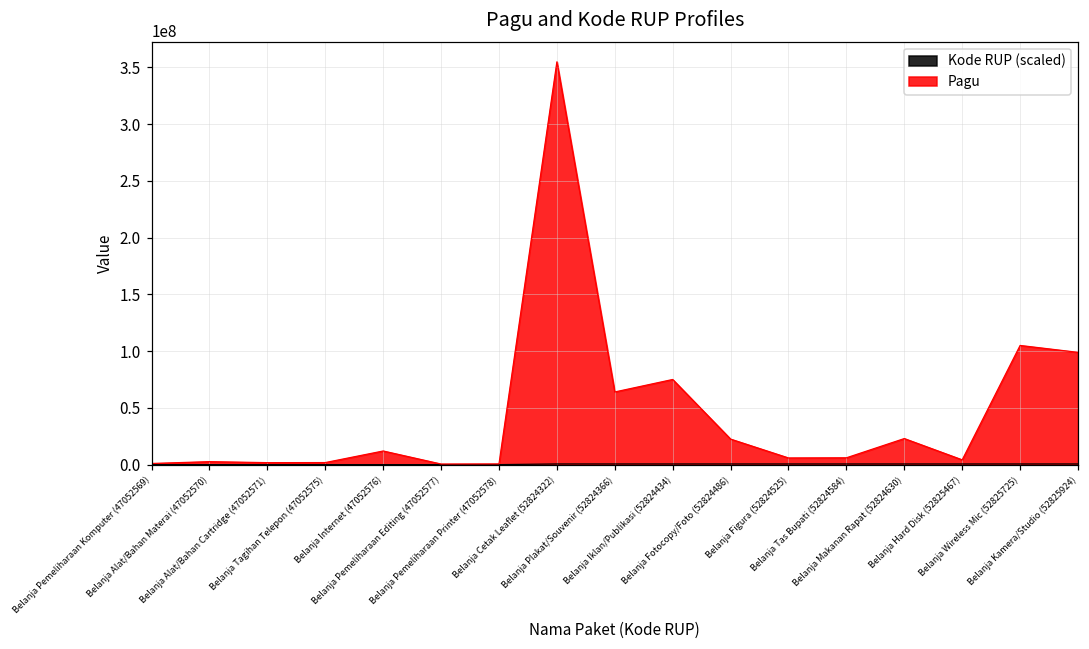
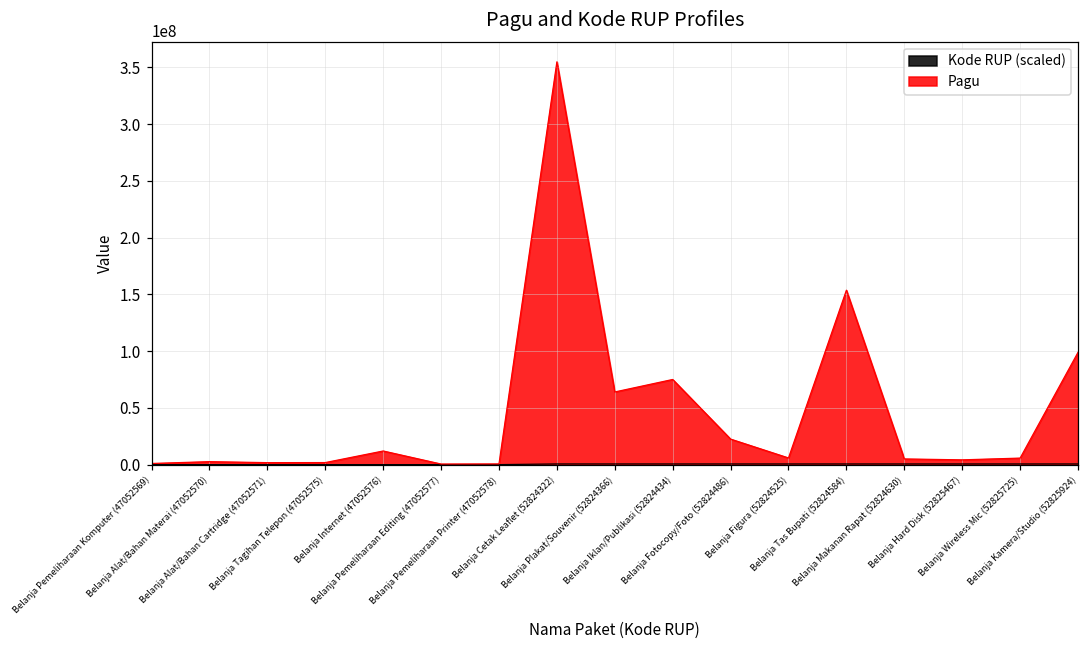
  {
    "Kode RUP (scaled)": {
      "Belanja Alat/Bahan Materai (47052570)": 0,
      "Belanja Internet (47052576)": 0,
      "Belanja Cetak Leaflet (52824322)": 1000000,
      "Belanja Plakat/Souvenir (52824366)": 1000000,
      "Belanja Iklan/Publikasi (52824434)": 1000000,
      "Belanja Fotocopy/Foto (52824486)": 1000000,
      "Belanja Figura (52824525)": 1000000,
      "Belanja Tas Bupati (52824584)": 1000000,
      "Belanja Makanan Rapat (52824630)": 1000000,
      "Belanja Hard Disk (52825467)": 1000000,
      "Belanja Wireless Mic (52825725)": 1000000,
      "Belanja Kamera/Studio (52825924)": 1000000
    },
    "Pagu": {
      "Belanja Alat/Bahan Materai (47052570)": 3000000,
      "Belanja Internet (47052576)": 12000000,
      "Belanja Cetak Leaflet (52824322)": 355000000,
      "Belanja Plakat/Souvenir (52824366)": 64000000,
      "Belanja Iklan/Publikasi (52824434)": 75000000,
      "Belanja Fotocopy/Foto (52824486)": 22000000,
      "Belanja Figura (52824525)": 6000000,
-     "Belanja Tas Bupati (52824584)": 6000000,
-     "Belanja Makanan Rapat (52824630)": 23000000,
+     "Belanja Tas Bupati (52824584)": 154000000,
+     "Belanja Makanan Rapat (52824630)": 5000000,
      "Belanja Hard Disk (52825467)": 4000000,
-     "Belanja Wireless Mic (52825725)": 105000000,
+     "Belanja Wireless Mic (52825725)": 6000000,
      "Belanja Kamera/Studio (52825924)": 99000000
    }
  }
